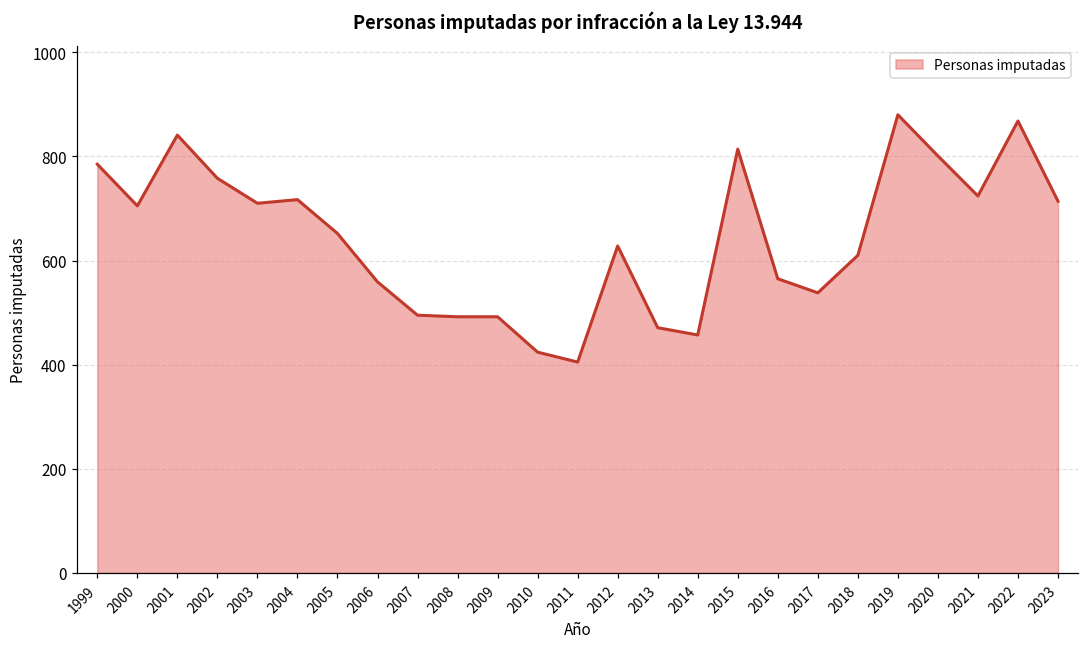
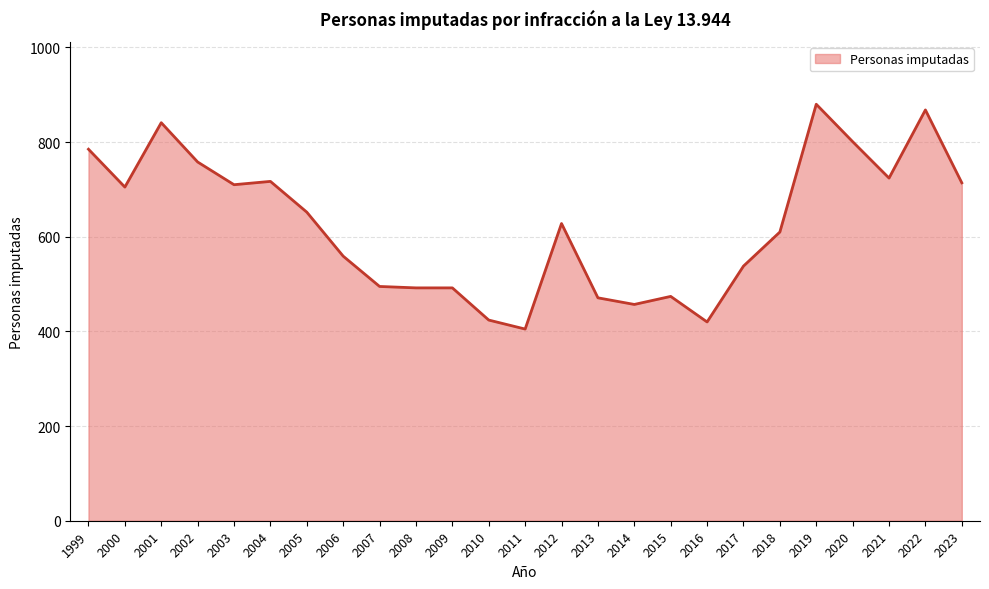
  {
    "1999": 790,
    "2000": 710,
    "2001": 840,
    "2002": 760,
    "2003": 710,
    "2004": 720,
    "2005": 650,
    "2006": 560,
    "2007": 500,
    "2008": 490,
    "2009": 490,
    "2010": 420,
    "2011": 410,
    "2012": 630,
    "2013": 470,
    "2014": 460,
-   "2015": 810,
-   "2016": 570,
+   "2015": 470,
+   "2016": 420,
    "2017": 540,
    "2018": 610,
    "2019": 880,
    "2020": 800,
    "2021": 720,
    "2022": 870,
    "2023": 710
  }
